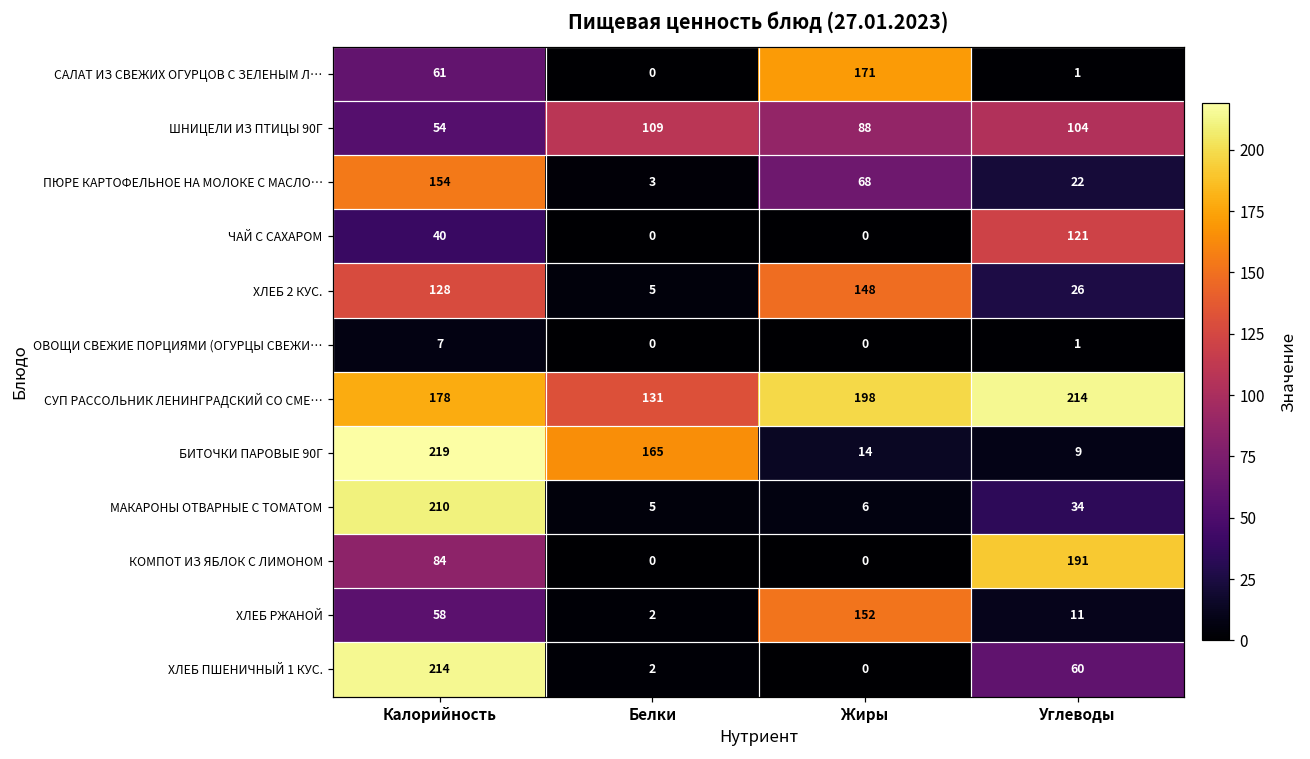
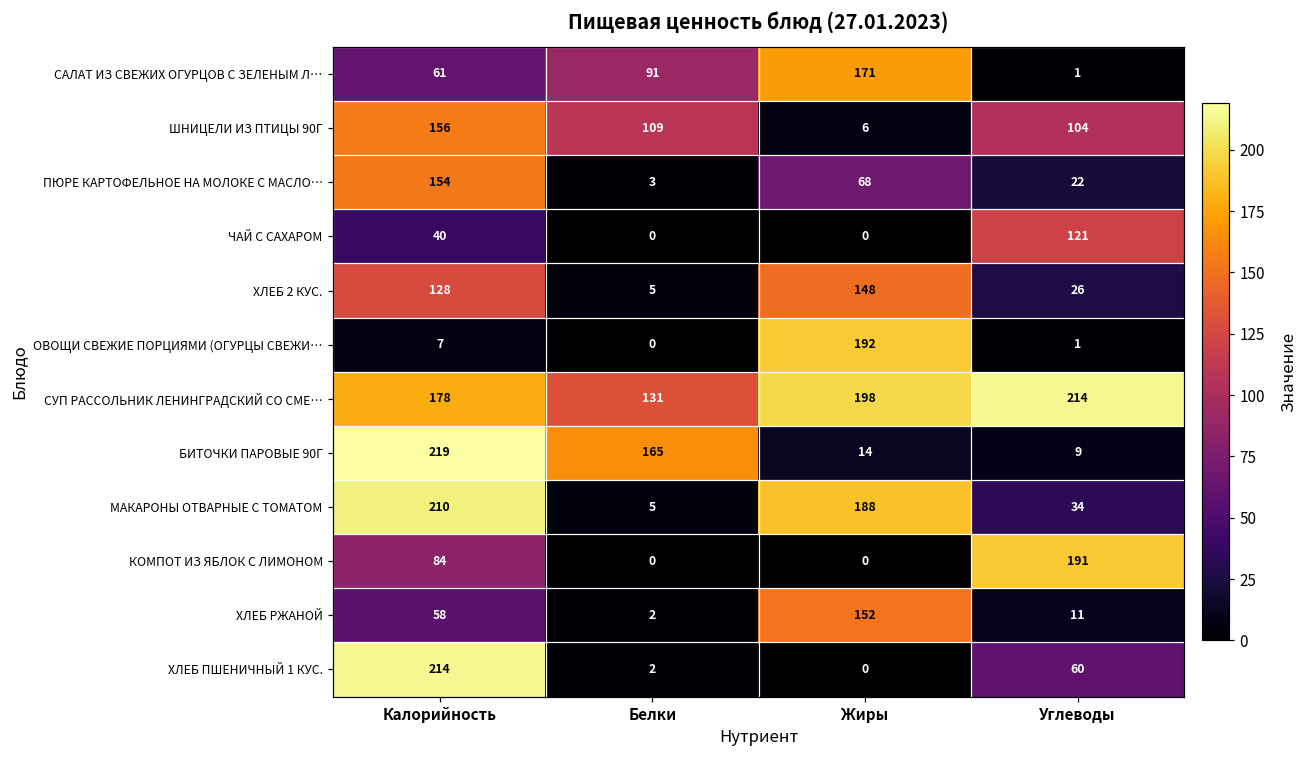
  {
    "САЛАТ ИЗ СВЕЖИХ ОГУРЦОВ С ЗЕЛЕНЫМ Л…": {
      "Калорийность": 61,
-     "Белки": 0,
+     "Белки": 91,
      "Жиры": 171,
      "Углеводы": 1
    },
    "ШНИЦЕЛИ ИЗ ПТИЦЫ 90Г": {
-     "Калорийность": 54,
+     "Калорийность": 156,
      "Белки": 109,
-     "Жиры": 88,
+     "Жиры": 6,
      "Углеводы": 104
    },
    "ПЮРЕ КАРТОФЕЛЬНОЕ НА МОЛОКЕ С МАСЛО…": {
      "Калорийность": 154,
      "Белки": 3,
      "Жиры": 68,
      "Углеводы": 22
    },
    "ЧАЙ С САХАРОМ": {
      "Калорийность": 40,
      "Белки": 0,
      "Жиры": 0,
      "Углеводы": 121
    },
    "ХЛЕБ 2 КУС.": {
      "Калорийность": 128,
      "Белки": 5,
      "Жиры": 148,
      "Углеводы": 26
    },
    "ОВОЩИ СВЕЖИЕ ПОРЦИЯМИ (ОГУРЦЫ СВЕЖИ…": {
      "Калорийность": 7,
      "Белки": 0,
-     "Жиры": 0,
+     "Жиры": 192,
      "Углеводы": 1
    },
    "СУП РАССОЛЬНИК ЛЕНИНГРАДСКИЙ СО СМЕ…": {
      "Калорийность": 178,
      "Белки": 131,
      "Жиры": 198,
      "Углеводы": 214
    },
    "БИТОЧКИ ПАРОВЫЕ 90Г": {
      "Калорийность": 219,
      "Белки": 165,
      "Жиры": 14,
      "Углеводы": 9
    },
    "МАКАРОНЫ ОТВАРНЫЕ С ТОМАТОМ": {
      "Калорийность": 210,
      "Белки": 5,
-     "Жиры": 6,
+     "Жиры": 188,
      "Углеводы": 34
    },
    "КОМПОТ ИЗ ЯБЛОК С ЛИМОНОМ": {
      "Калорийность": 84,
      "Белки": 0,
      "Жиры": 0,
      "Углеводы": 191
    },
    "ХЛЕБ РЖАНОЙ": {
      "Калорийность": 58,
      "Белки": 2,
      "Жиры": 152,
      "Углеводы": 11
    },
    "ХЛЕБ ПШЕНИЧНЫЙ 1 КУС.": {
      "Калорийность": 214,
      "Белки": 2,
      "Жиры": 0,
      "Углеводы": 60
    }
  }
